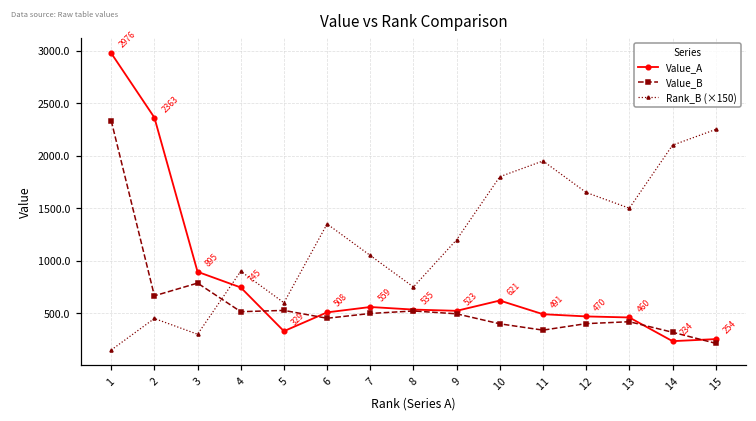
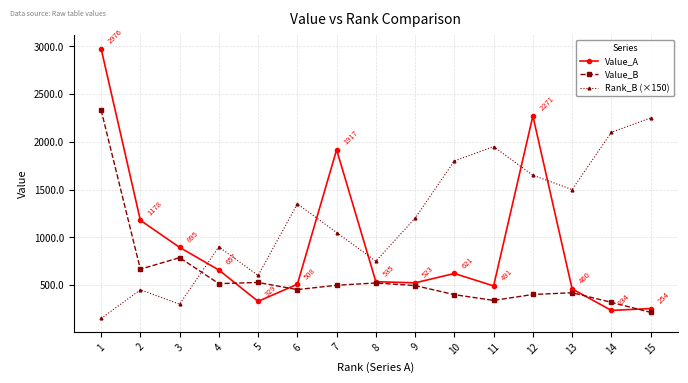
  {
    "Value_A": {
      "1": 2976,
-     "2": 2363,
+     "2": 1178,
      "3": 895,
-     "4": 745,
+     "4": 657,
      "5": 329,
      "6": 508,
-     "7": 559,
+     "7": 1917,
      "9": 523,
      "10": 621,
      "11": 491,
-     "12": 470,
+     "12": 2271,
      "13": 460,
      "14": 234,
      "15": 254
    }
  }
